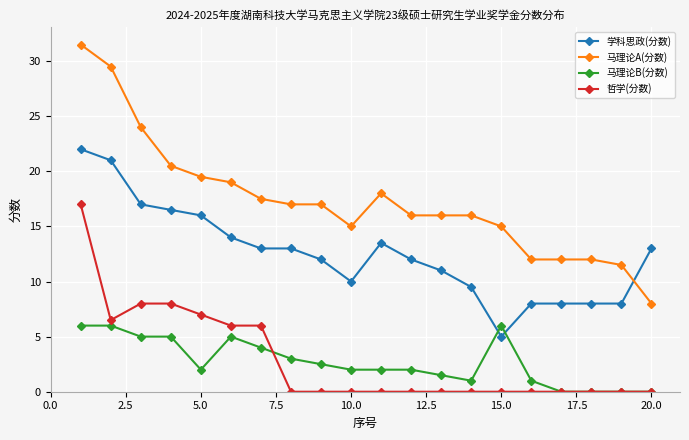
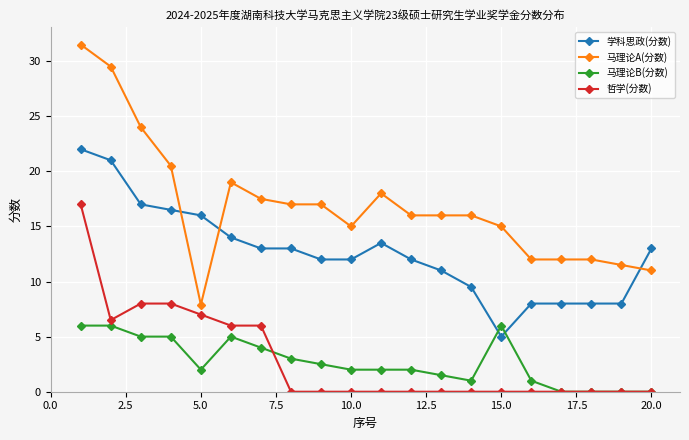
  {
    "学科思政(分数)": {
      "5.0": 16,
-     "10.0": 10,
+     "10.0": 12,
      "15.0": 5,
      "20.0": 13
    },
    "马理论A(分数)": {
-     "5.0": 19.5,
+     "5.0": 7.9,
      "10.0": 15.0,
      "15.0": 15.0,
-     "20.0": 8
+     "20.0": 11
    },
    "马理论B(分数)": {
      "5.0": 2.0,
      "10.0": 2.0,
      "15.0": 6.0
    },
    "哲学(分数)": {
      "5.0": 7.0,
      "10.0": 0.0,
      "15.0": 0.0
    }
  }
